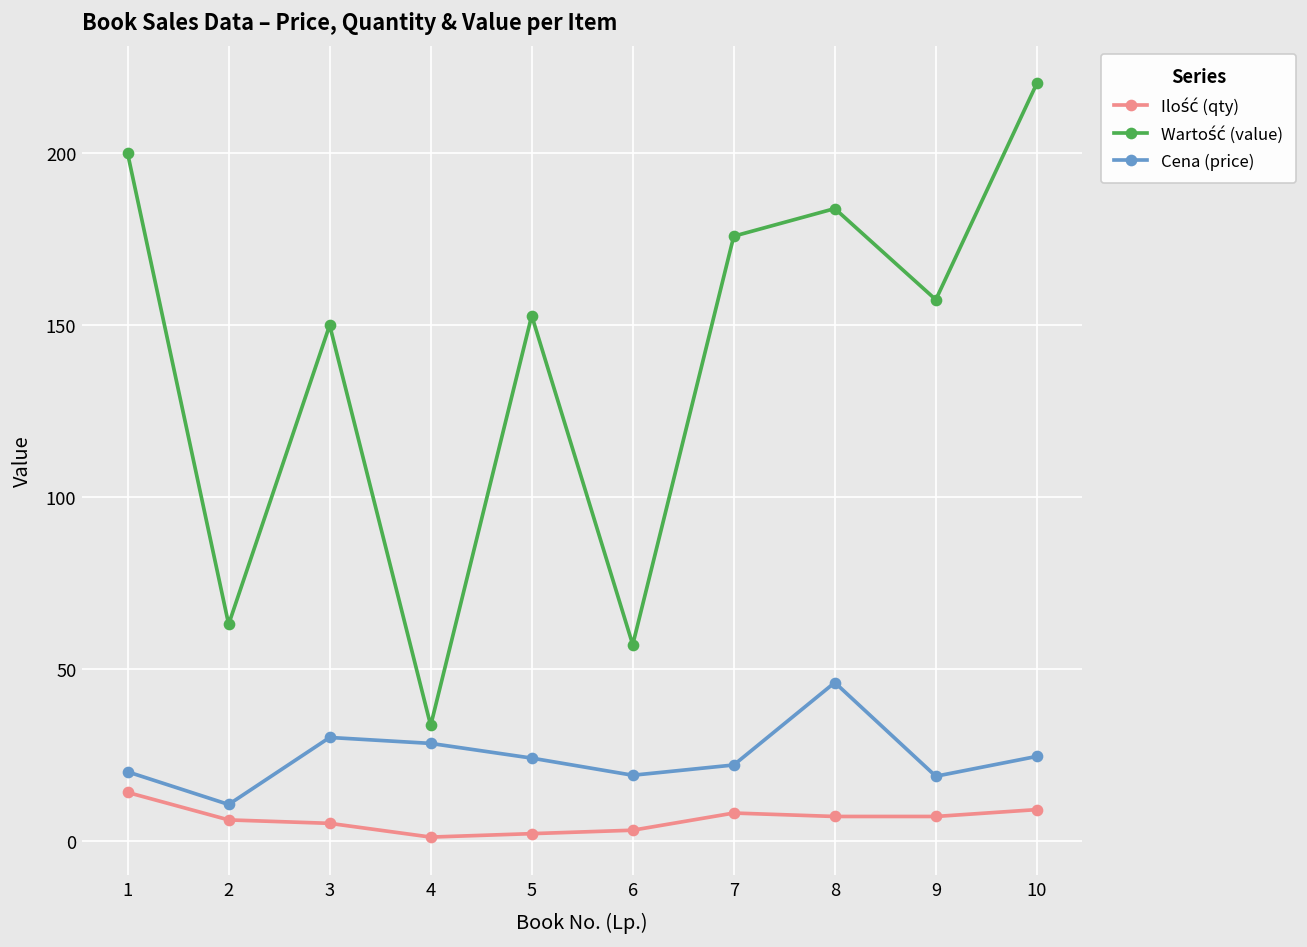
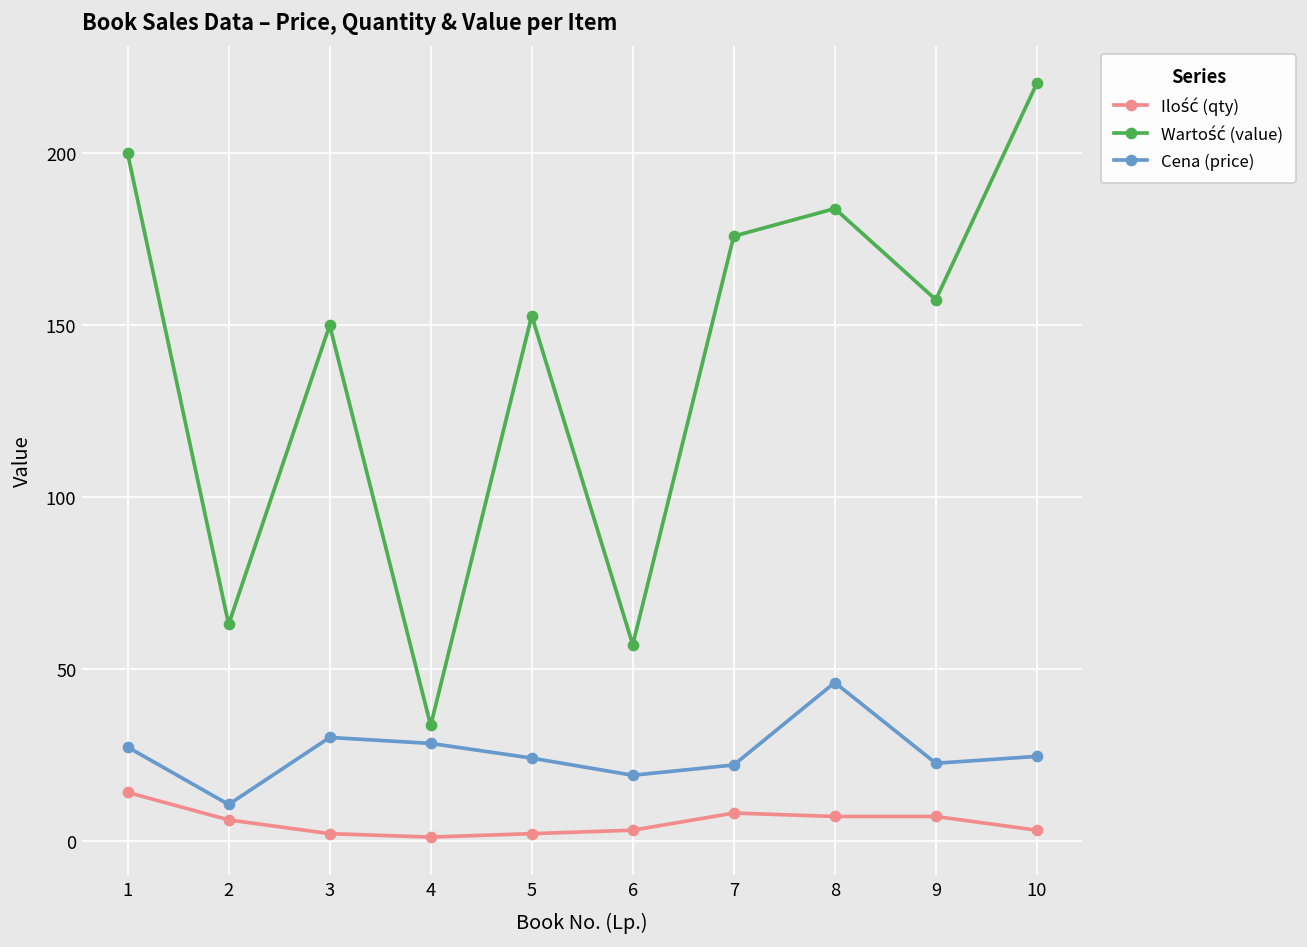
  {
    "Ilość (qty)": {
      "1": 14,
      "2": 6,
-     "3": 5,
+     "3": 2,
      "4": 1,
      "5": 2,
      "6": 3,
      "7": 8,
      "8": 7,
      "9": 7,
-     "10": 9
+     "10": 3
    },
    "Wartość (value)": {
      "1": 200,
      "2": 63,
      "3": 150,
      "4": 33,
      "5": 153,
      "6": 57,
      "7": 176,
      "8": 184,
      "9": 157,
      "10": 220
    },
    "Cena (price)": {
-     "1": 20,
+     "1": 27,
      "2": 10,
      "3": 30,
      "4": 28,
      "5": 24,
      "6": 19,
      "7": 22,
      "8": 46,
-     "9": 19,
+     "9": 22,
      "10": 24
    }
  }
